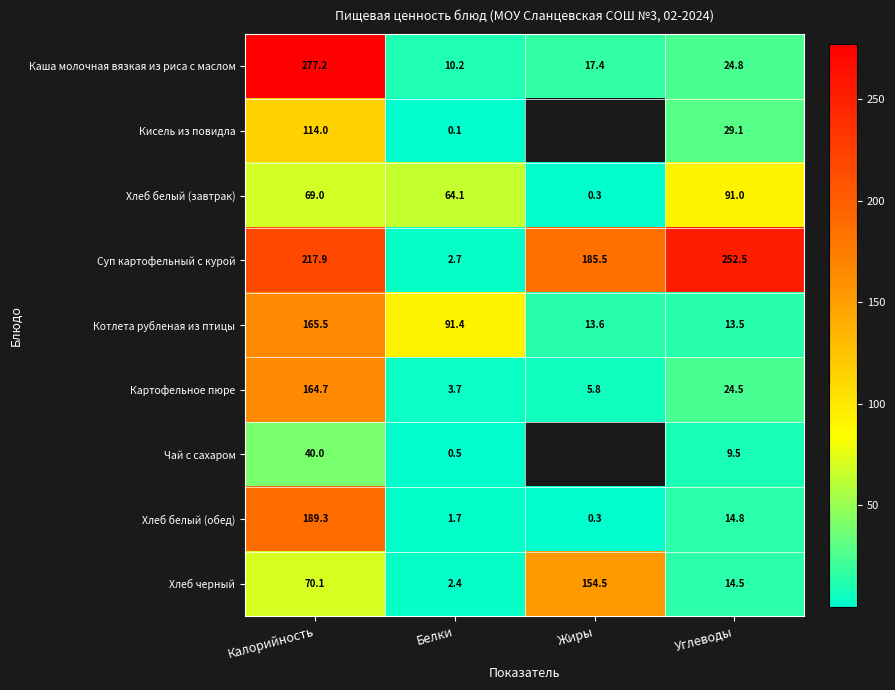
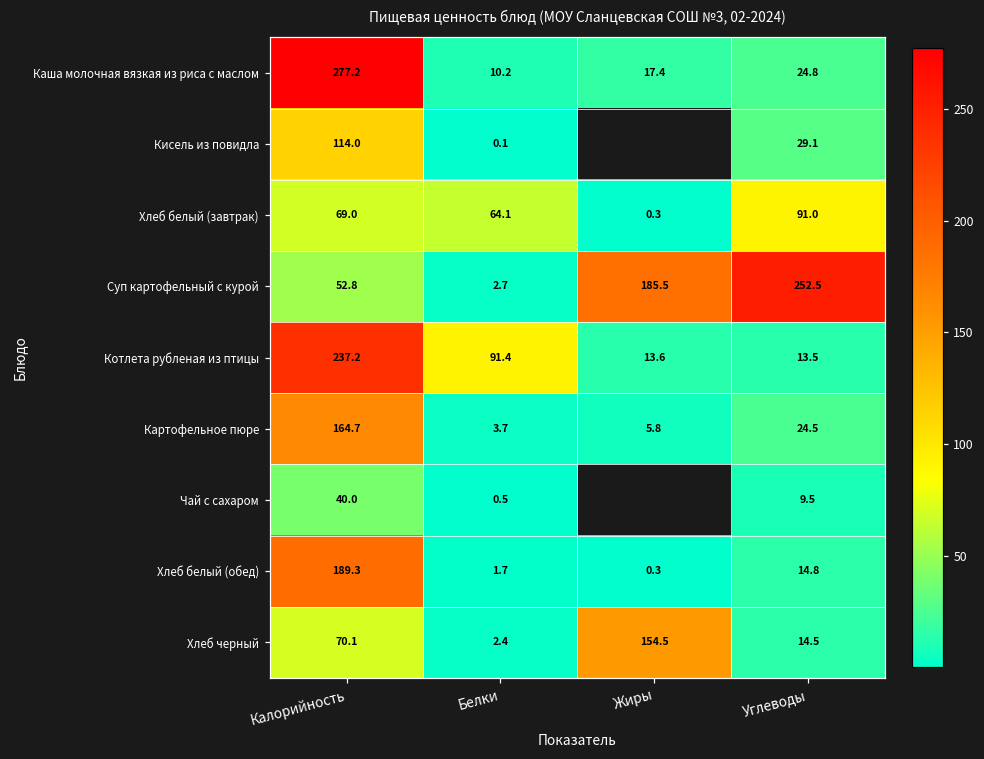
  {
    "Каша молочная вязкая из риса с маслом": {
      "Калорийность": 277.2,
      "Белки": 10.2,
      "Жиры": 17.4,
      "Углеводы": 24.8
    },
    "Кисель из повидла": {
      "Калорийность": 114.0,
      "Белки": 0.1,
      "Углеводы": 29.1
    },
    "Хлеб белый (завтрак)": {
      "Калорийность": 69.0,
      "Белки": 64.1,
      "Жиры": 0.3,
      "Углеводы": 91.0
    },
    "Суп картофельный с курой": {
-     "Калорийность": 217.9,
+     "Калорийность": 52.8,
      "Белки": 2.7,
      "Жиры": 185.5,
      "Углеводы": 252.5
    },
    "Котлета рубленая из птицы": {
-     "Калорийность": 165.5,
+     "Калорийность": 237.2,
      "Белки": 91.4,
      "Жиры": 13.6,
      "Углеводы": 13.5
    },
    "Картофельное пюре": {
      "Калорийность": 164.7,
      "Белки": 3.7,
      "Жиры": 5.8,
      "Углеводы": 24.5
    },
    "Чай с сахаром": {
      "Калорийность": 40.0,
      "Белки": 0.5,
      "Углеводы": 9.5
    },
    "Хлеб белый (обед)": {
      "Калорийность": 189.3,
      "Белки": 1.7,
      "Жиры": 0.3,
      "Углеводы": 14.8
    },
    "Хлеб черный": {
      "Калорийность": 70.1,
      "Белки": 2.4,
      "Жиры": 154.5,
      "Углеводы": 14.5
    }
  }
